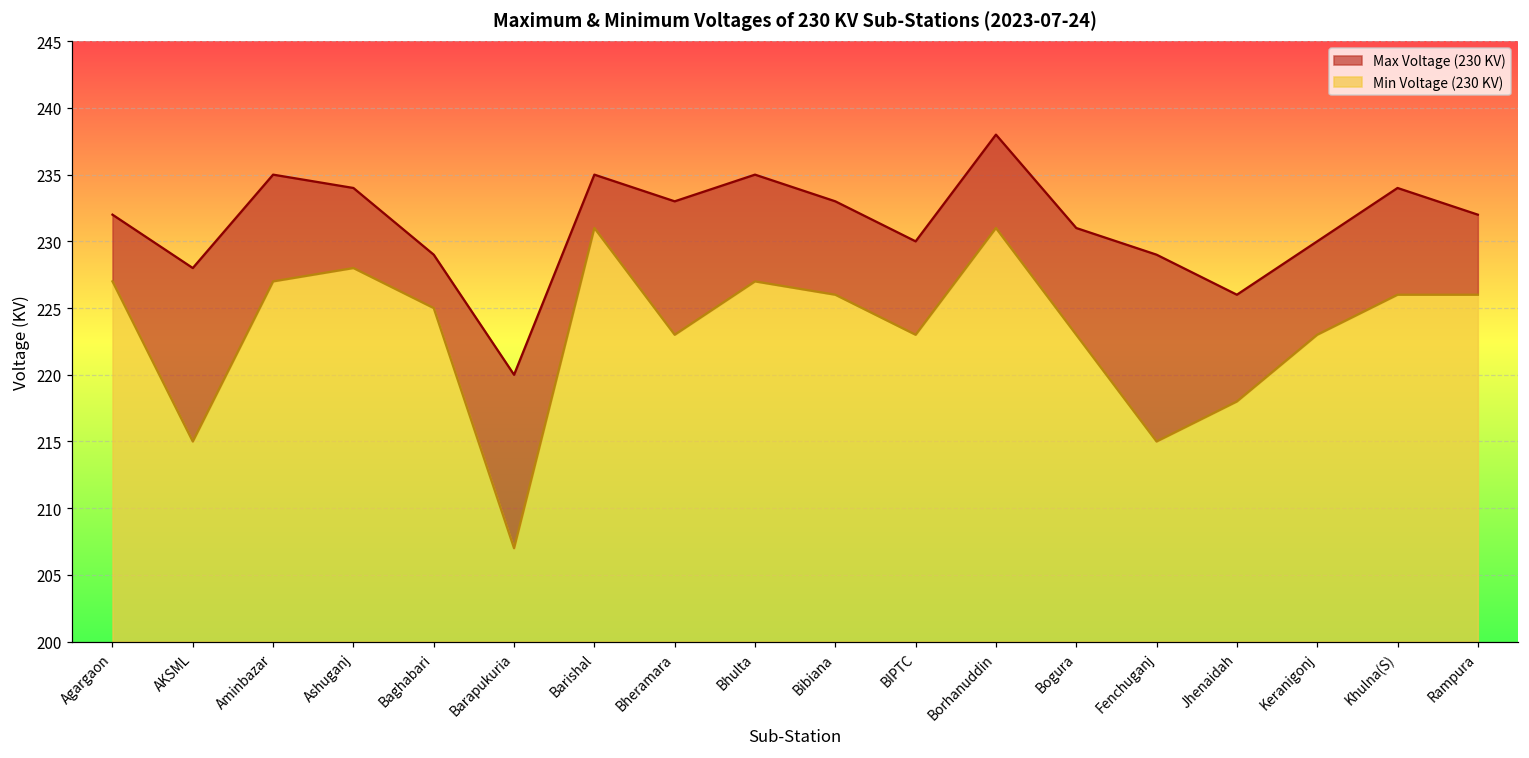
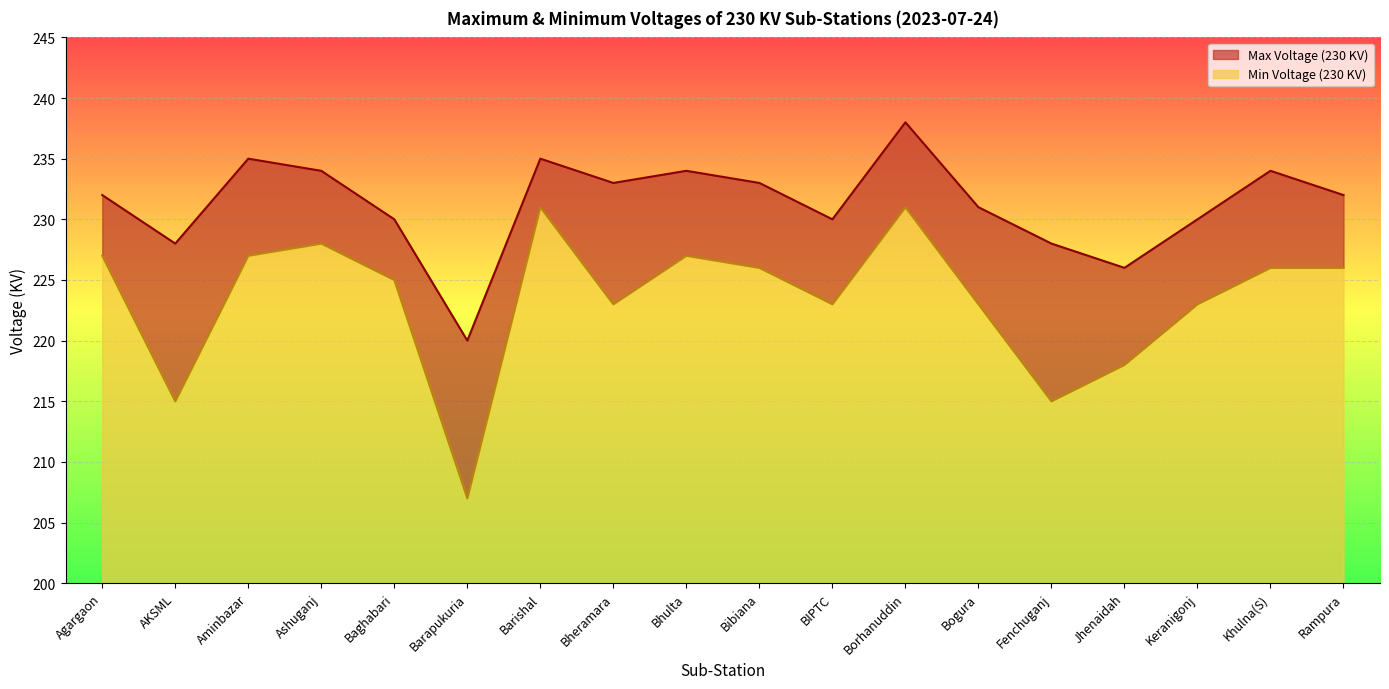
  {
    "Max Voltage (230 KV)": {
      "Agargaon": 232,
      "AKSML": 228,
      "Aminbazar": 235,
      "Ashuganj": 234,
-     "Baghabari": 229,
+     "Baghabari": 230,
      "Barapukuria": 220,
      "Barishal": 235,
      "Bheramara": 233,
-     "Bhulta": 235,
+     "Bhulta": 234,
      "Bibiana": 233,
      "BIPTC": 230,
      "Borhanuddin": 238,
      "Bogura": 231,
-     "Fenchuganj": 229,
+     "Fenchuganj": 228,
      "Jhenaidah": 226,
      "Keranigonj": 230,
      "Khulna(S)": 234,
      "Rampura": 232
    },
    "Min Voltage (230 KV)": {
      "Agargaon": 227,
      "AKSML": 215,
      "Aminbazar": 227,
      "Ashuganj": 228,
      "Baghabari": 225,
      "Barapukuria": 207,
      "Barishal": 231,
      "Bheramara": 223,
      "Bhulta": 227,
      "Bibiana": 226,
      "BIPTC": 223,
      "Borhanuddin": 231,
      "Bogura": 223,
      "Fenchuganj": 215,
      "Jhenaidah": 218,
      "Keranigonj": 223,
      "Khulna(S)": 226,
      "Rampura": 226
    }
  }
